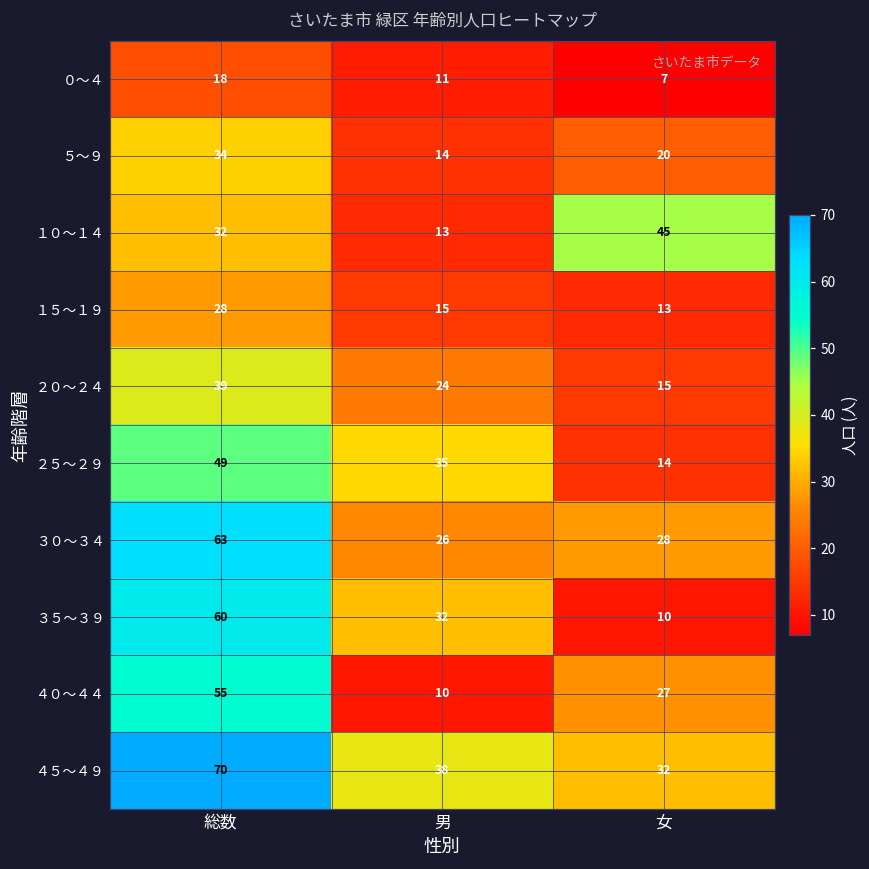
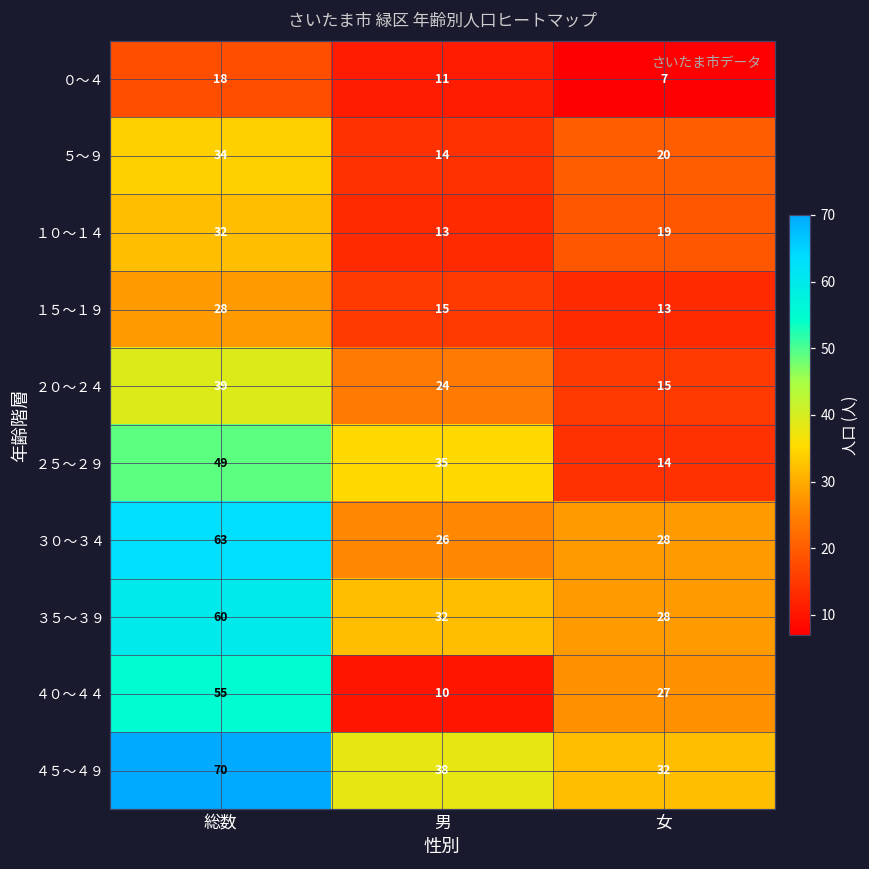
  {
    "０～４": {
      "総数": 18,
      "男": 11
    },
    "５～９": {
      "総数": 34,
      "男": 14,
      "女": 20
    },
    "１０～１４": {
      "総数": 32,
      "男": 13,
-     "女": 45
+     "女": 19
    },
    "１５～１９": {
      "総数": 28,
      "男": 15,
      "女": 13
    },
    "２０～２４": {
      "総数": 39,
      "男": 24,
      "女": 15
    },
    "２５～２９": {
      "総数": 49,
      "男": 35,
      "女": 14
    },
    "３０～３４": {
      "総数": 63,
      "男": 26,
      "女": 28
    },
    "３５～３９": {
      "総数": 60,
      "男": 32,
-     "女": 10
+     "女": 28
    },
    "４０～４４": {
      "総数": 55,
      "男": 10,
      "女": 27
    },
    "４５～４９": {
      "総数": 70,
      "男": 38,
      "女": 32
    }
  }
